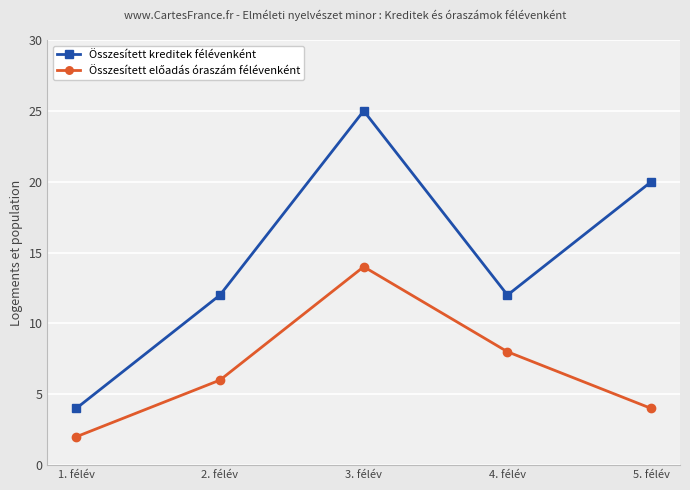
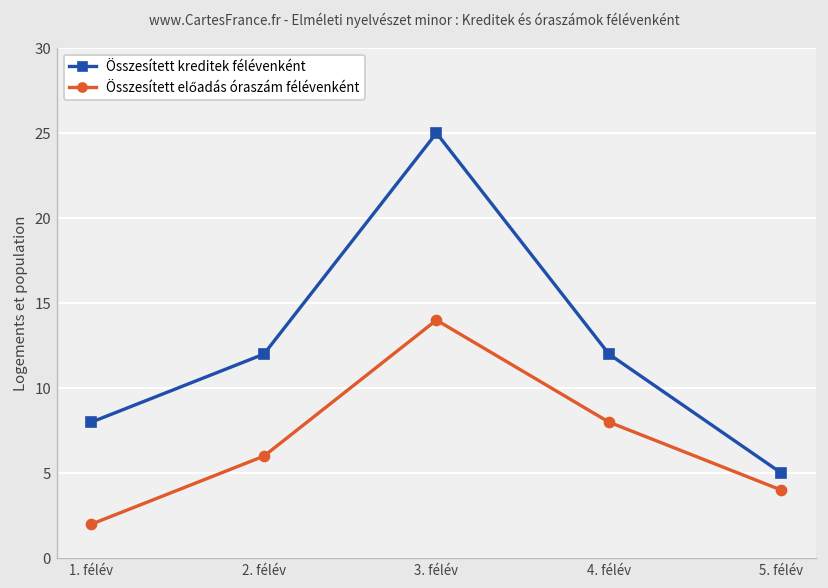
  {
    "Összesített kreditek félévenként": {
-     "1. félév": 4,
+     "1. félév": 8,
      "2. félév": 12,
      "3. félév": 25,
      "4. félév": 12,
-     "5. félév": 20
+     "5. félév": 5
    },
    "Összesített előadás óraszám félévenként": {
      "1. félév": 2,
      "2. félév": 6,
      "3. félév": 14,
      "4. félév": 8,
      "5. félév": 4
    }
  }
